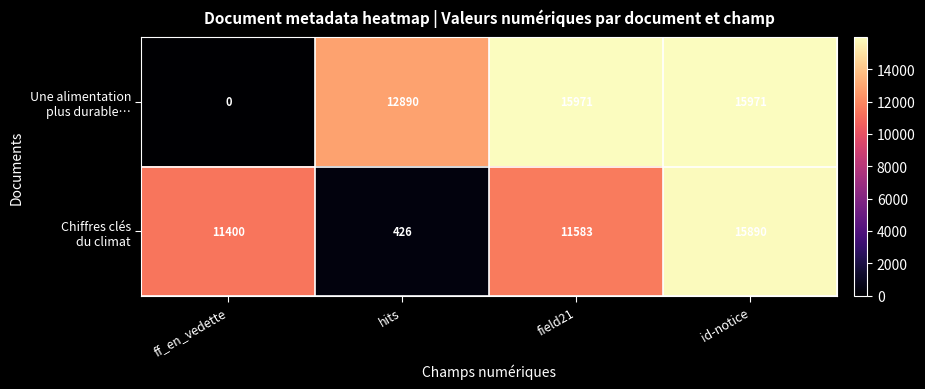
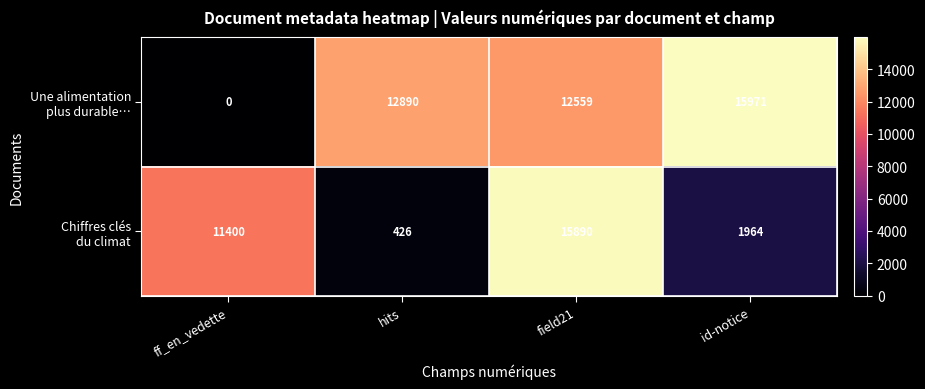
  {
    "Une alimentation plus durable…": {
      "ff_en_vedette": 0,
      "hits": 12890,
-     "field21": 15971,
+     "field21": 12559,
      "id-notice": 15971
    },
    "Chiffres clés du climat": {
      "ff_en_vedette": 11400,
      "hits": 426,
-     "field21": 11583,
-     "id-notice": 15890
+     "field21": 15890,
+     "id-notice": 1964
    }
  }
